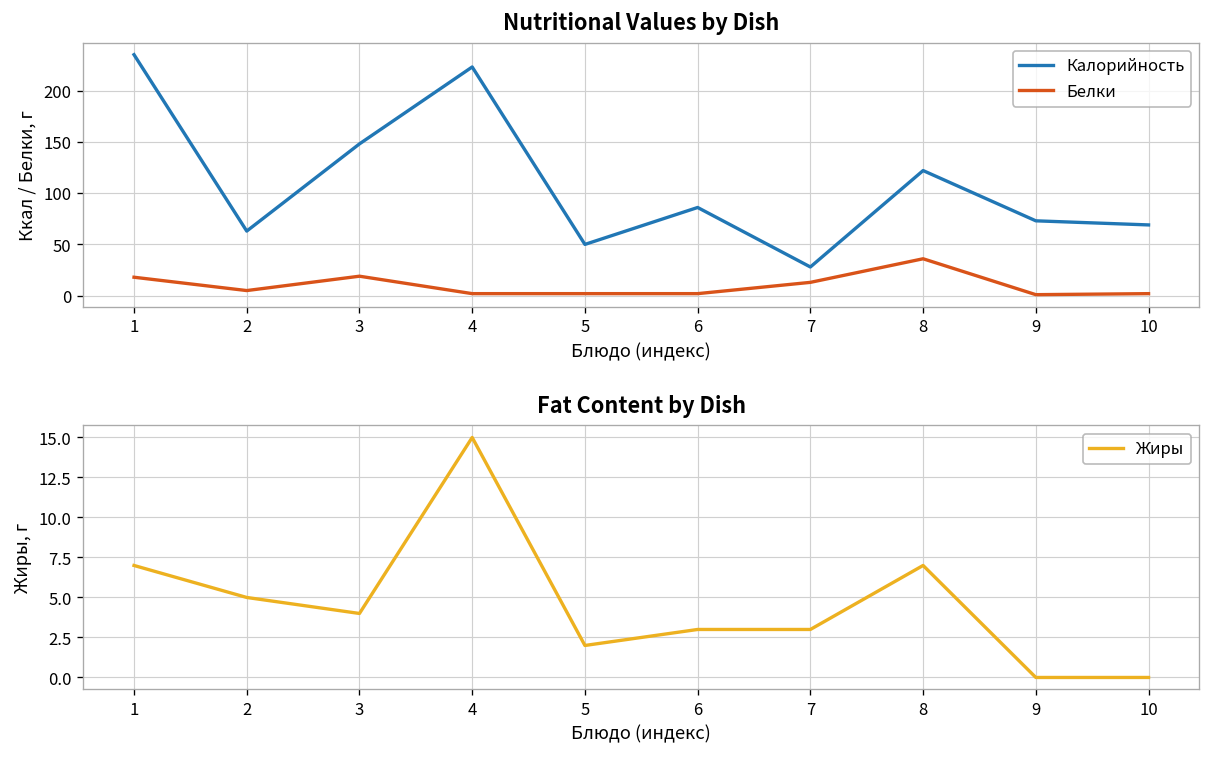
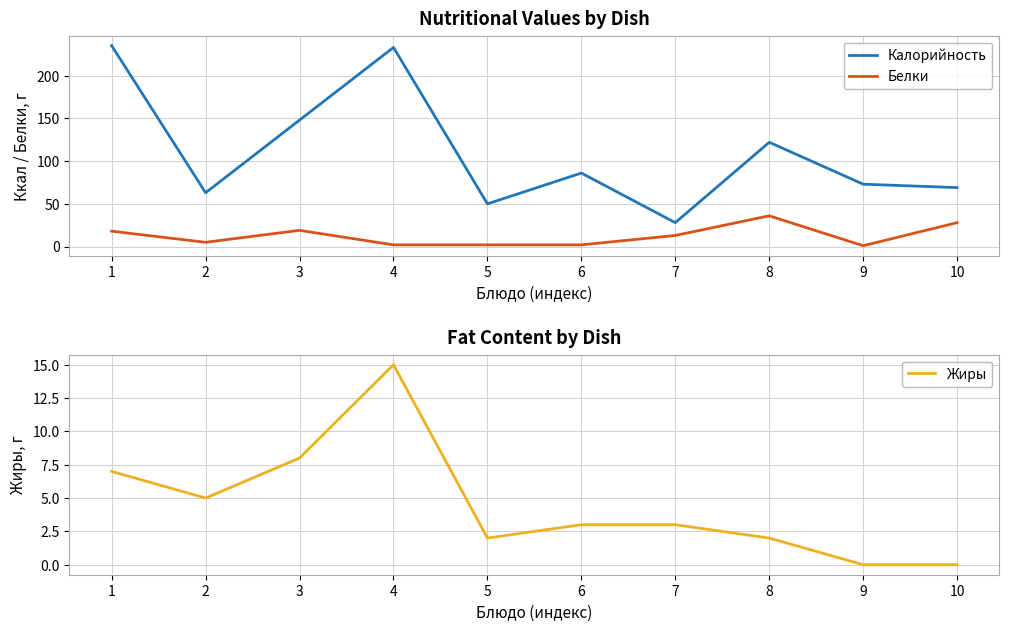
  {
    "Nutritional Values by Dish": {
      "Калорийность": {
        "1": 240,
        "2": 60,
        "3": 150,
-       "4": 220,
+       "4": 230,
        "5": 50,
        "6": 90,
        "7": 30,
        "8": 120,
        "9": 70,
        "10": 70
      },
      "Белки": {
        "1": 20,
        "2": 10,
        "3": 20,
        "4": 0,
        "5": 0,
        "6": 0,
        "7": 10,
        "8": 40,
        "9": 0,
-       "10": 0
+       "10": 30
      }
    },
    "Fat Content by Dish": {
      "1": 7,
      "2": 5,
-     "3": 4,
+     "3": 8,
      "4": 15,
      "5": 2,
      "6": 3,
      "7": 3,
-     "8": 7,
+     "8": 2,
      "9": 0,
      "10": 0
    }
  }
